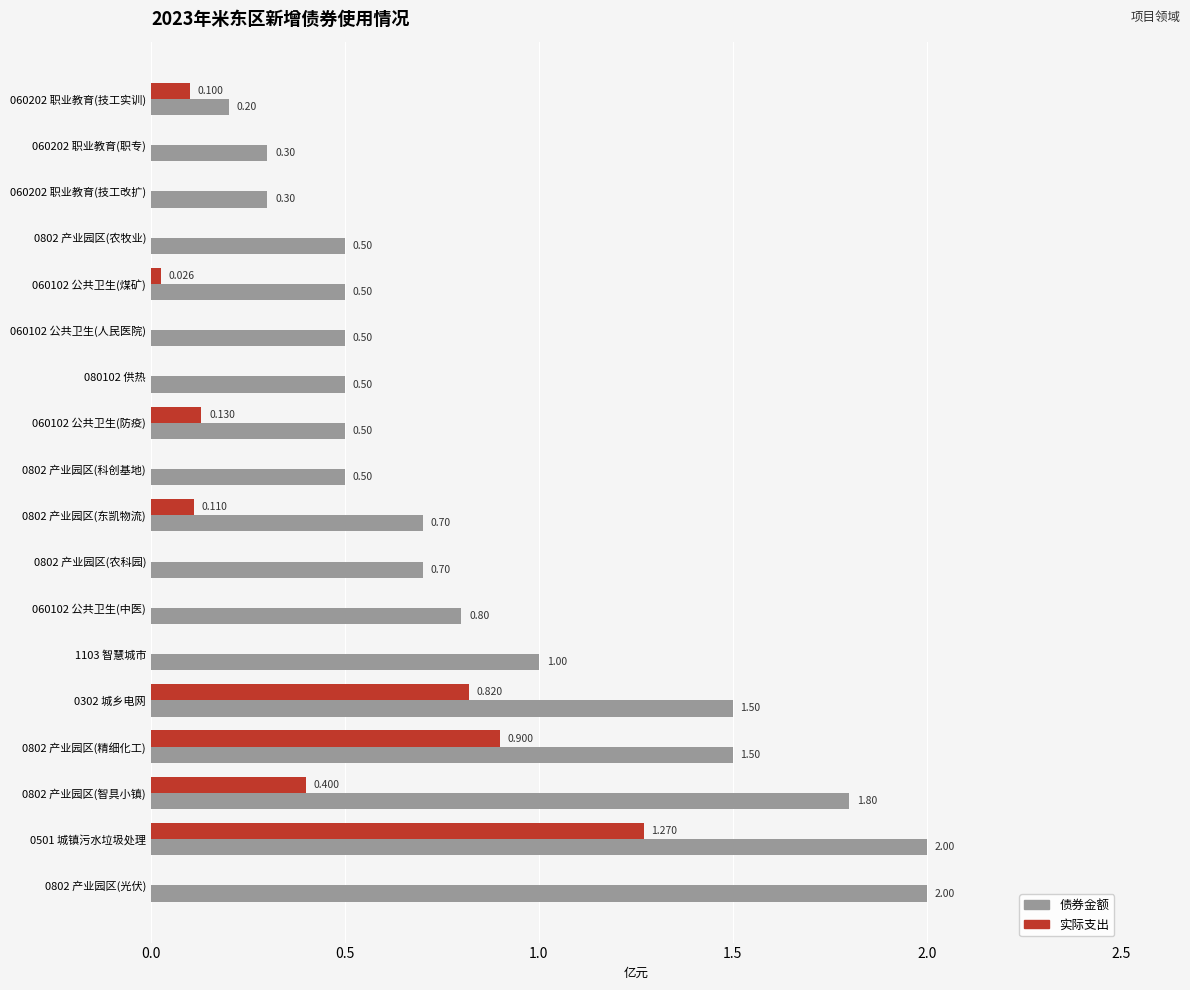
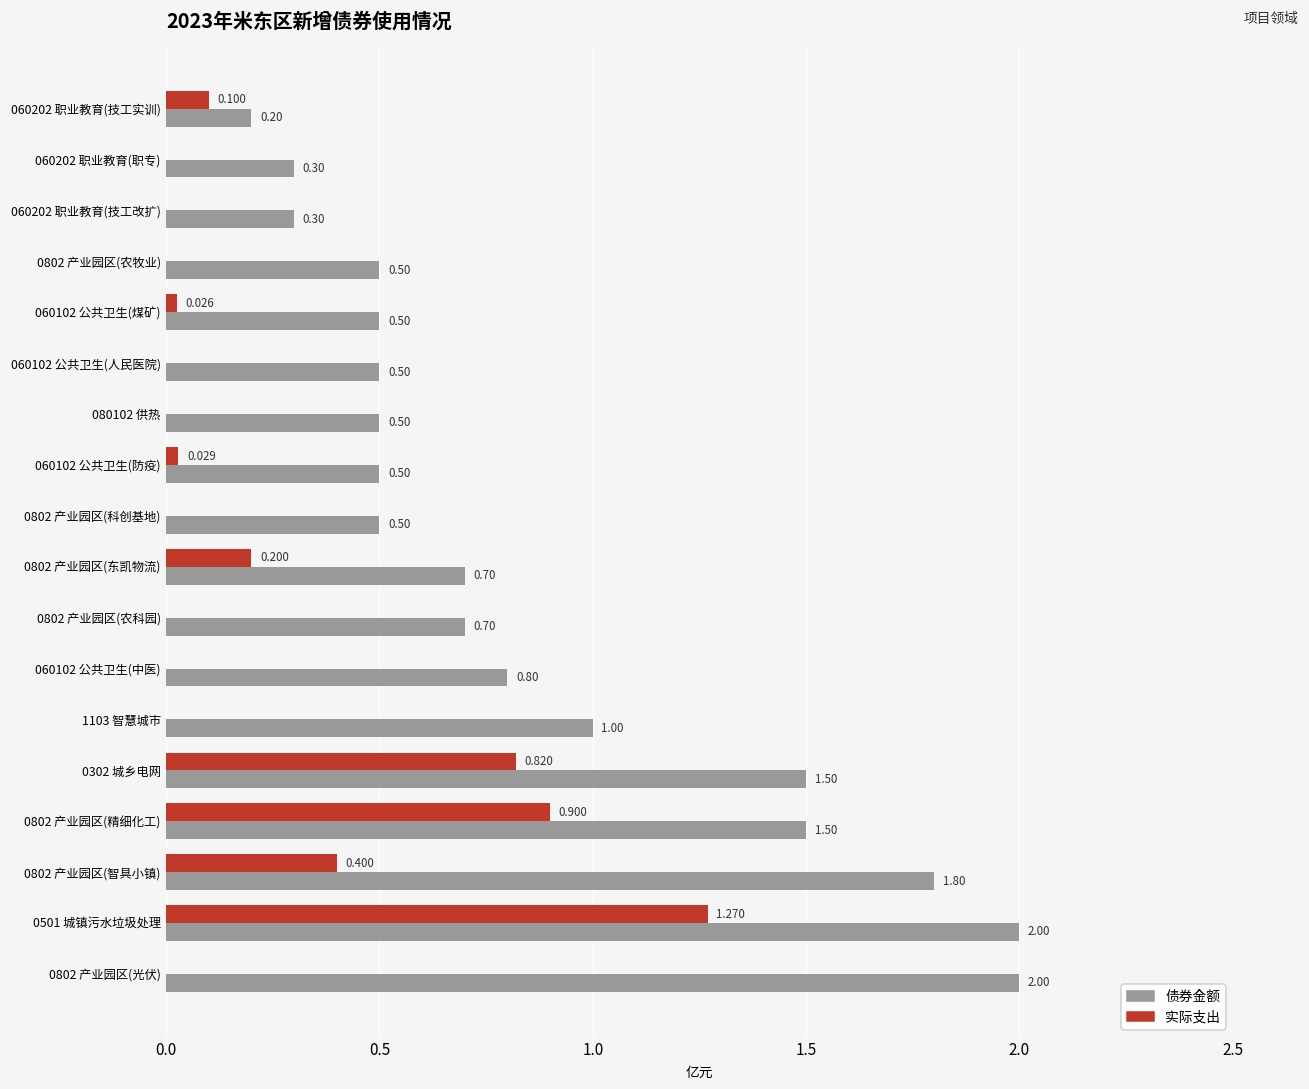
  {
    "债券金额": {
      "060202 职业教育(技工实训)": 0.20,
      "060202 职业教育(职专)": 0.30,
      "060202 职业教育(技工改扩)": 0.30,
      "0802 产业园区(农牧业)": 0.50,
      "060102 公共卫生(煤矿)": 0.50,
      "060102 公共卫生(人民医院)": 0.50,
      "080102 供热": 0.50,
      "060102 公共卫生(防疫)": 0.50,
      "0802 产业园区(科创基地)": 0.50,
      "0802 产业园区(东凯物流)": 0.70,
      "0802 产业园区(农科园)": 0.70,
      "060102 公共卫生(中医)": 0.80,
      "1103 智慧城市": 1.00,
      "0302 城乡电网": 1.50,
      "0802 产业园区(精细化工)": 1.50,
      "0802 产业园区(智具小镇)": 1.80,
      "0501 城镇污水垃圾处理": 2.00,
      "0802 产业园区(光伏)": 2.00
    },
    "实际支出": {
      "060202 职业教育(技工实训)": 0.100,
      "060102 公共卫生(煤矿)": 0.026,
-     "060102 公共卫生(防疫)": 0.130,
-     "0802 产业园区(东凯物流)": 0.110,
+     "060102 公共卫生(防疫)": 0.029,
+     "0802 产业园区(东凯物流)": 0.200,
      "0302 城乡电网": 0.820,
      "0802 产业园区(精细化工)": 0.900,
      "0802 产业园区(智具小镇)": 0.400,
      "0501 城镇污水垃圾处理": 1.270
    }
  }
